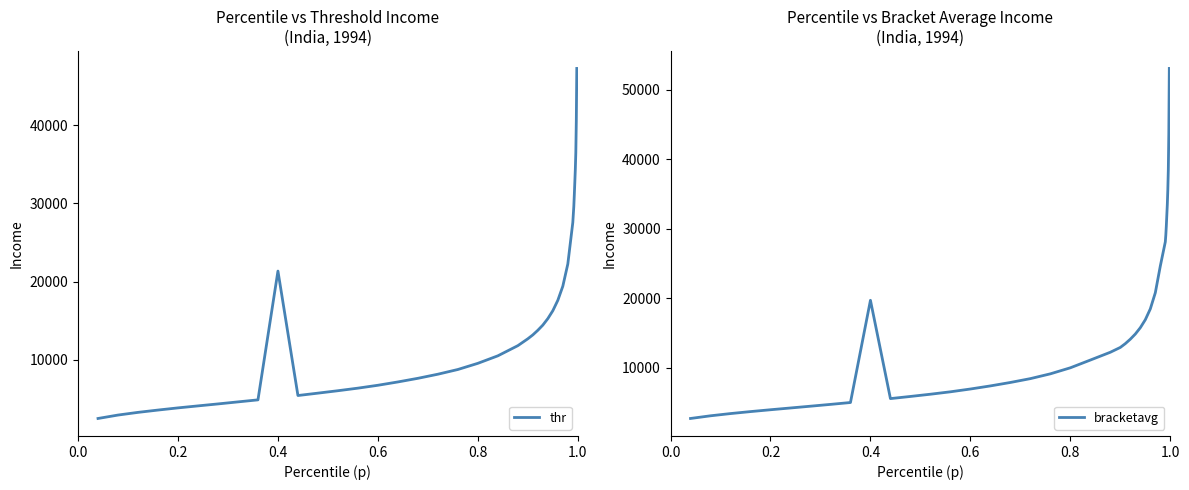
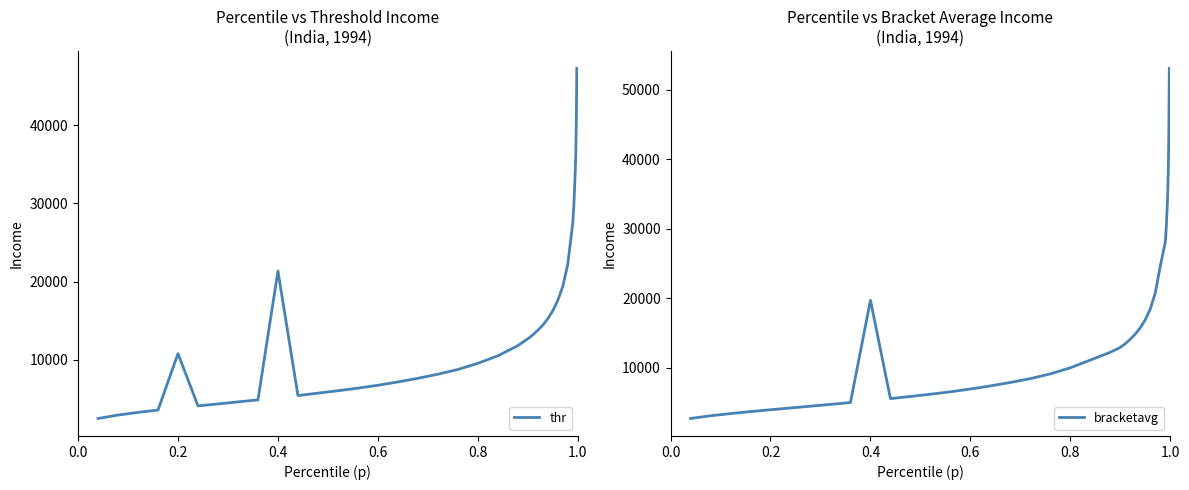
  {
    "Percentile vs Threshold Income (India, 1994)": {
-     "0.2": 4000,
+     "0.2": 11000,
      "0.4": 21000,
      "0.8": 10000
    },
    "Percentile vs Bracket Average Income (India, 1994)": {
      "0.2": 4000,
      "0.4": 20000,
      "0.8": 10000
    }
  }
